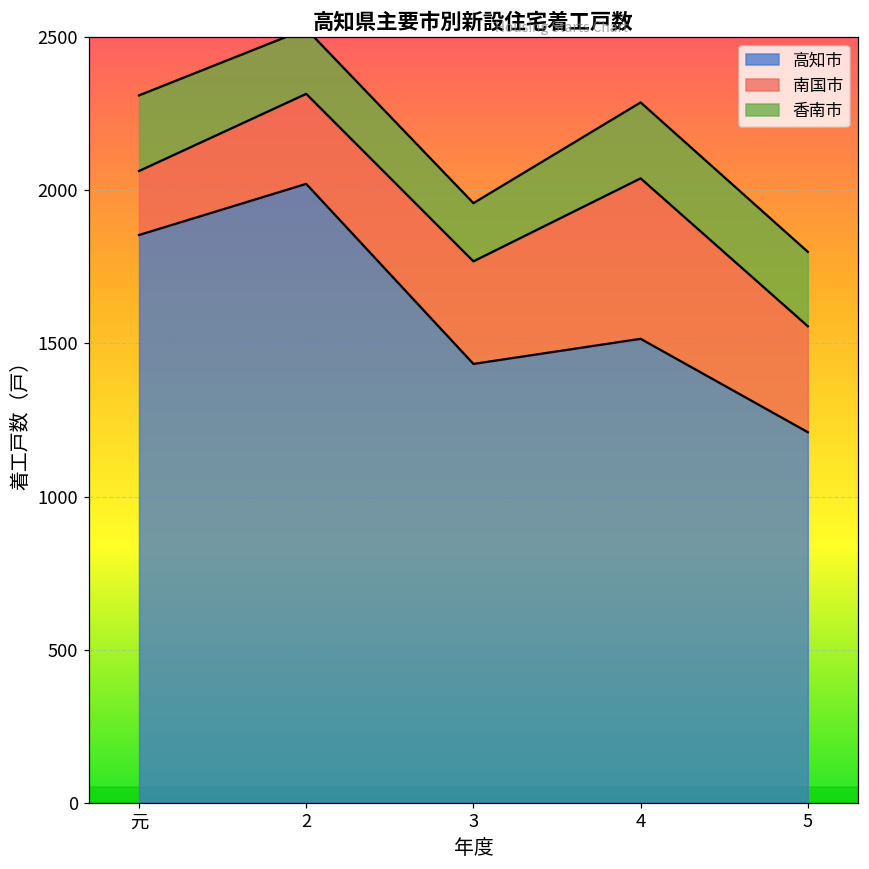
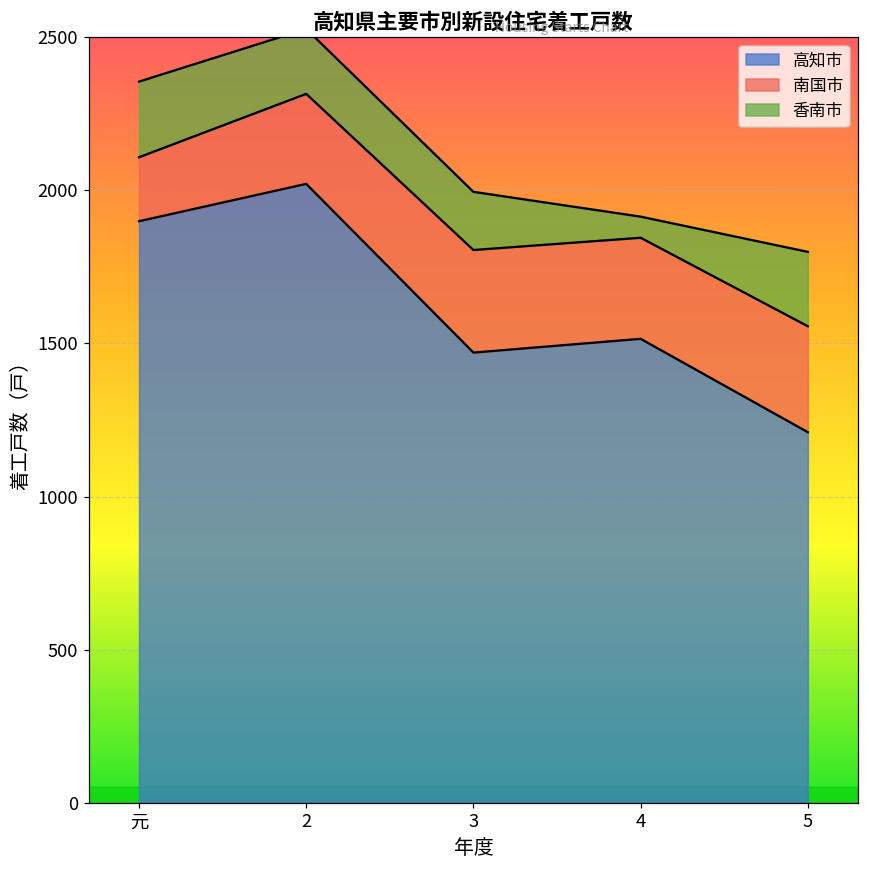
  {
    "高知市": {
-     "元": 1850,
+     "元": 1900,
      "2": 2020,
-     "3": 1430,
+     "3": 1470,
      "4": 1520,
      "5": 1210
    },
    "南国市": {
      "元": 210,
      "2": 290,
      "3": 340,
-     "4": 520,
+     "4": 330,
      "5": 350
    },
    "香南市": {
      "元": 250,
      "3": 190,
-     "4": 250,
+     "4": 70,
      "5": 240
    }
  }
